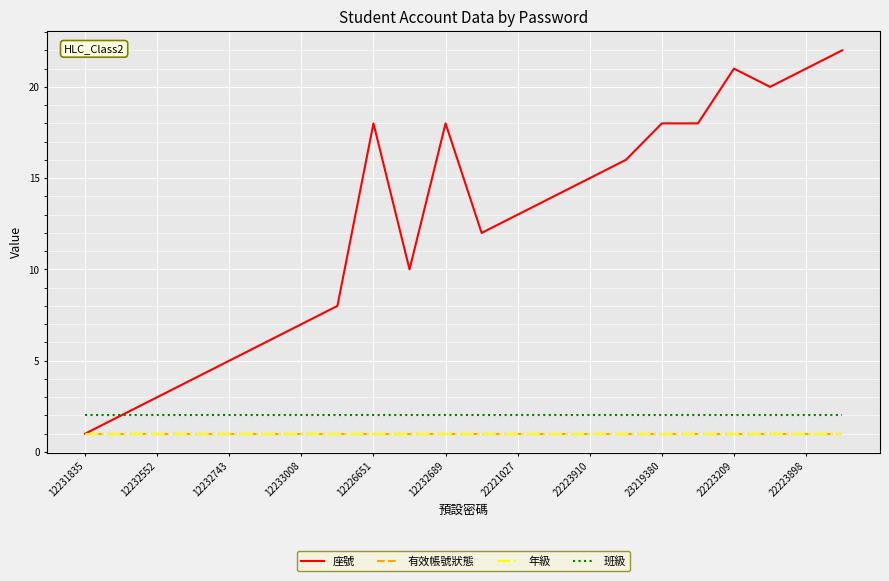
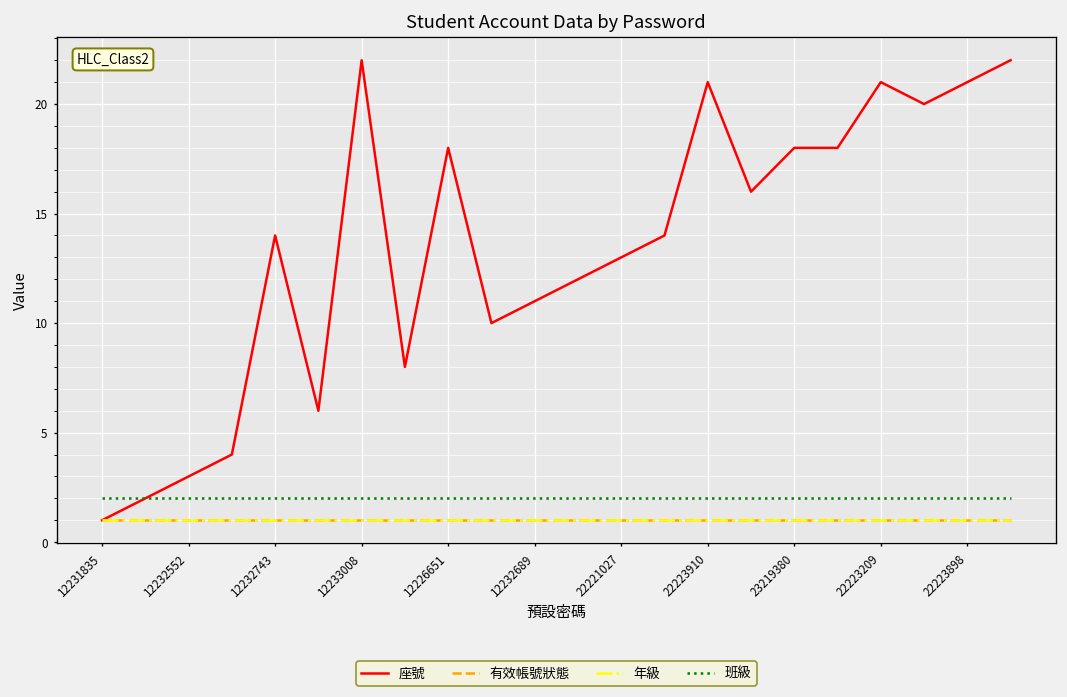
  {
    "座號": {
      "12232552": 3,
-     "12232743": 5,
-     "12233008": 7,
+     "12232743": 14,
+     "12233008": 22,
      "12226651": 18,
-     "12232689": 18,
+     "12232689": 11,
      "22221027": 13,
-     "22223910": 15,
+     "22223910": 21,
      "23219380": 18,
      "22223209": 21,
      "22223898": 21
    },
    "年級": {
      "12232552": 1,
      "12232743": 1,
      "12233008": 1,
      "12226651": 1,
      "12232689": 1,
      "22221027": 1,
      "22223910": 1,
      "23219380": 1,
      "22223209": 1,
      "22223898": 1
    },
    "班級": {
      "12231835": 2,
      "12232552": 2,
      "12232743": 2,
      "12233008": 2,
      "12226651": 2,
      "12232689": 2,
      "22221027": 2,
      "22223910": 2,
      "23219380": 2,
      "22223209": 2,
      "22223898": 2
    }
  }
